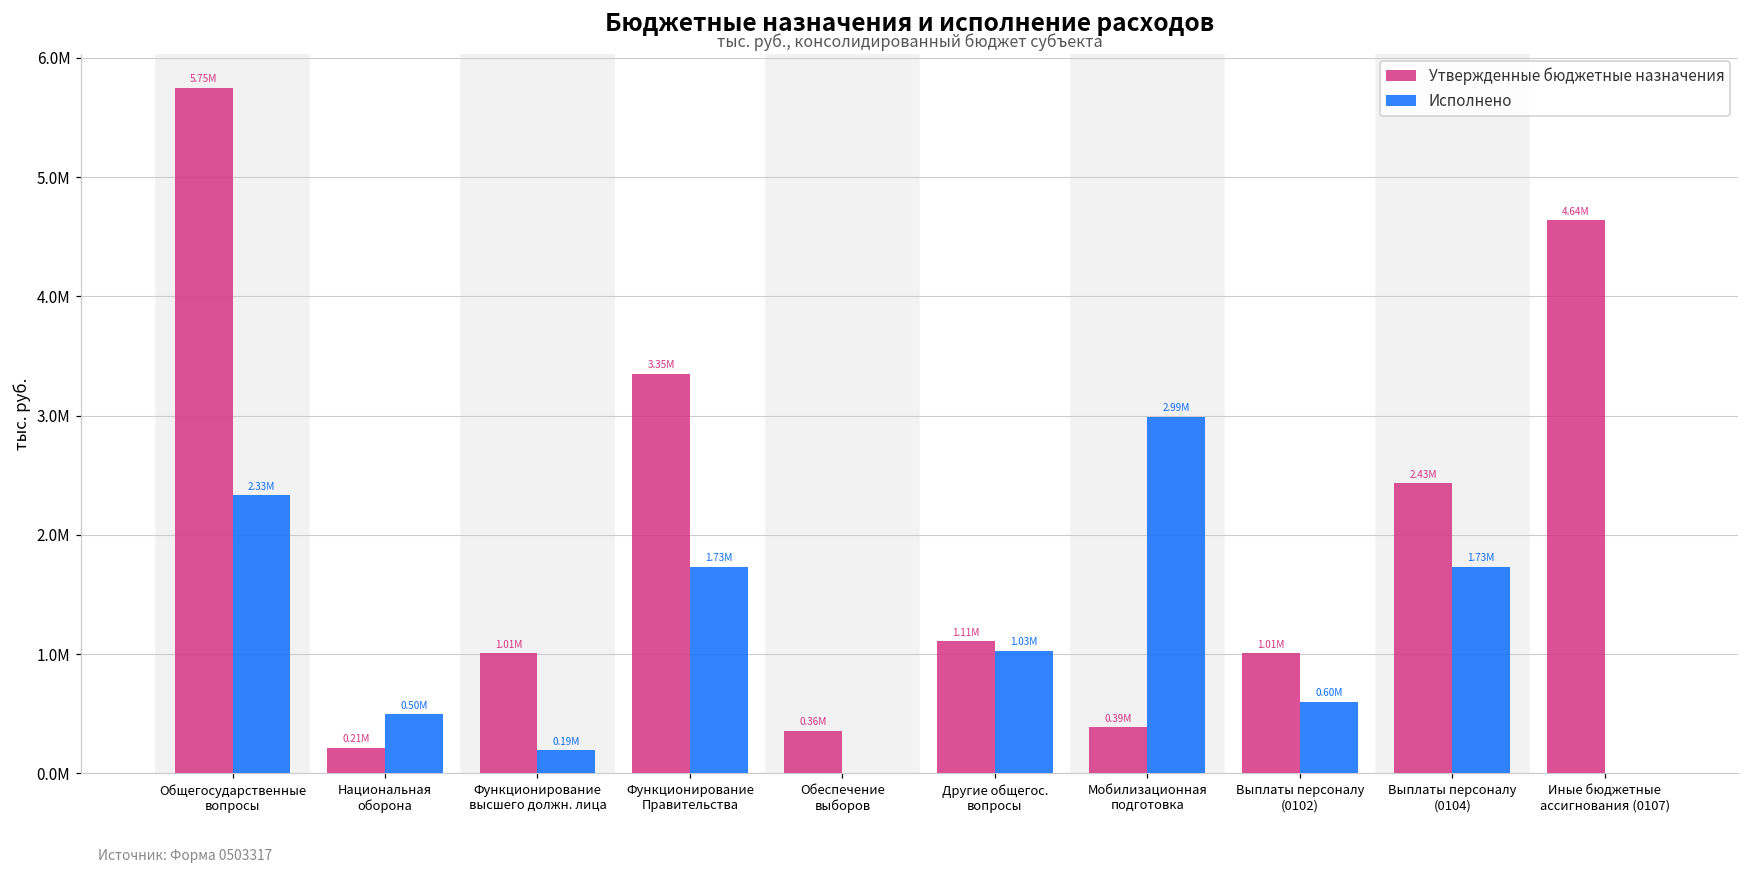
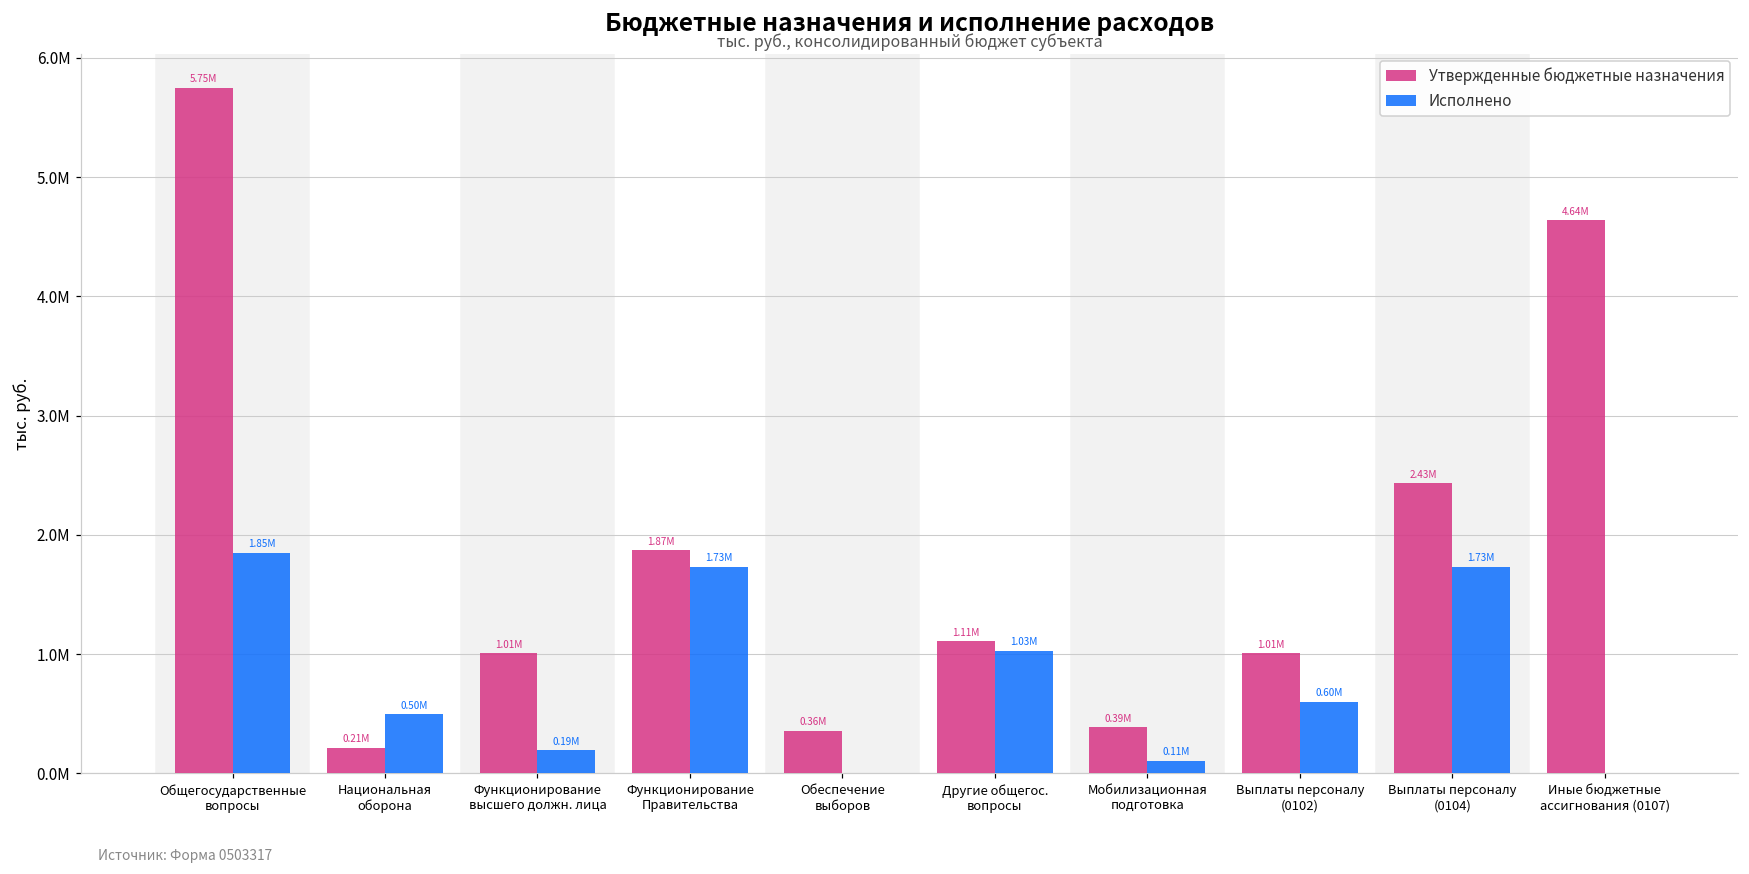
  {
    "Утвержденные бюджетные назначения": {
      "Общегосударственные вопросы": "5.75M",
      "Национальная оборона": "0.21M",
      "Функционирование высшего должн. лица": "1.01M",
-     "Функционирование Правительства": "3.35M",
+     "Функционирование Правительства": "1.87M",
      "Обеспечение выборов": "0.36M",
      "Другие общегос. вопросы": "1.11M",
      "Мобилизационная подготовка": "0.39M",
      "Выплаты персоналу (0102)": "1.01M",
      "Выплаты персоналу (0104)": "2.43M",
      "Иные бюджетные ассигнования (0107)": "4.64M"
    },
    "Исполнено": {
-     "Общегосударственные вопросы": "2.33M",
+     "Общегосударственные вопросы": "1.85M",
      "Национальная оборона": "0.50M",
      "Функционирование высшего должн. лица": "0.19M",
      "Функционирование Правительства": "1.73M",
      "Другие общегос. вопросы": "1.03M",
-     "Мобилизационная подготовка": "2.99M",
+     "Мобилизационная подготовка": "0.11M",
      "Выплаты персоналу (0102)": "0.60M",
      "Выплаты персоналу (0104)": "1.73M"
    }
  }
